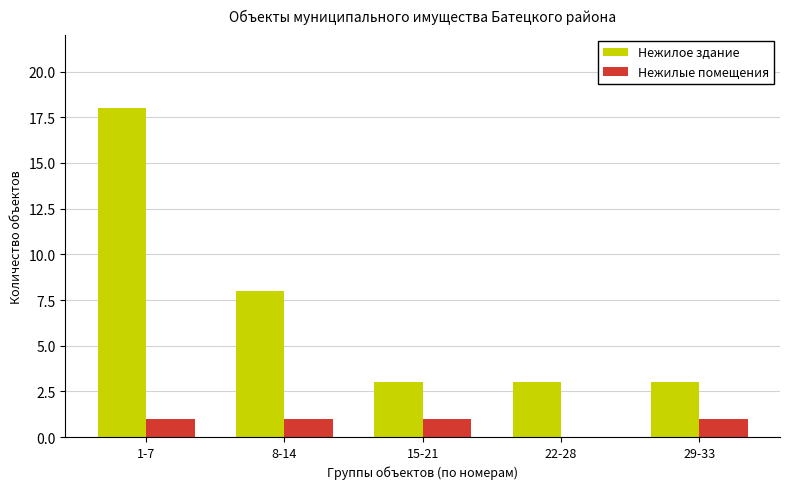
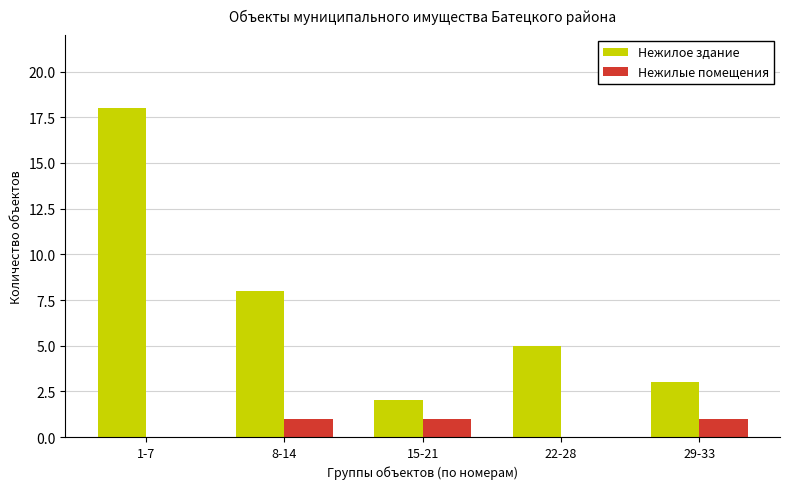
  {
    "Нежилое здание": {
      "1-7": 18,
      "8-14": 8,
-     "15-21": 3,
-     "22-28": 3,
+     "15-21": 2,
+     "22-28": 5,
      "29-33": 3
    },
    "Нежилые помещения": {
-     "1-7": 1,
+     "1-7": 0,
      "8-14": 1,
      "15-21": 1,
      "22-28": 0,
      "29-33": 1
    }
  }
